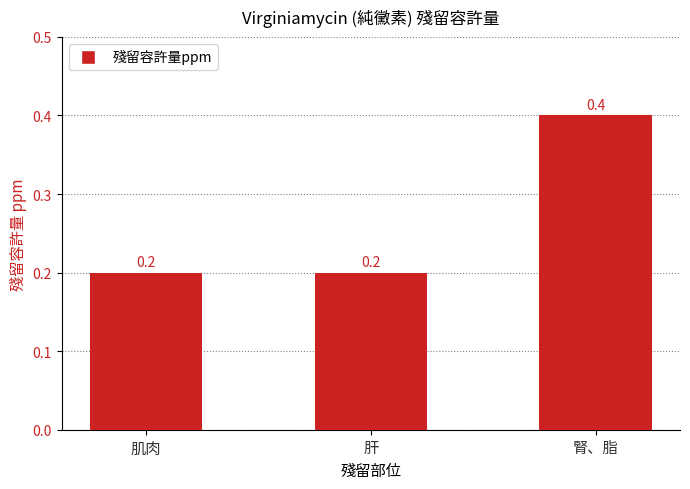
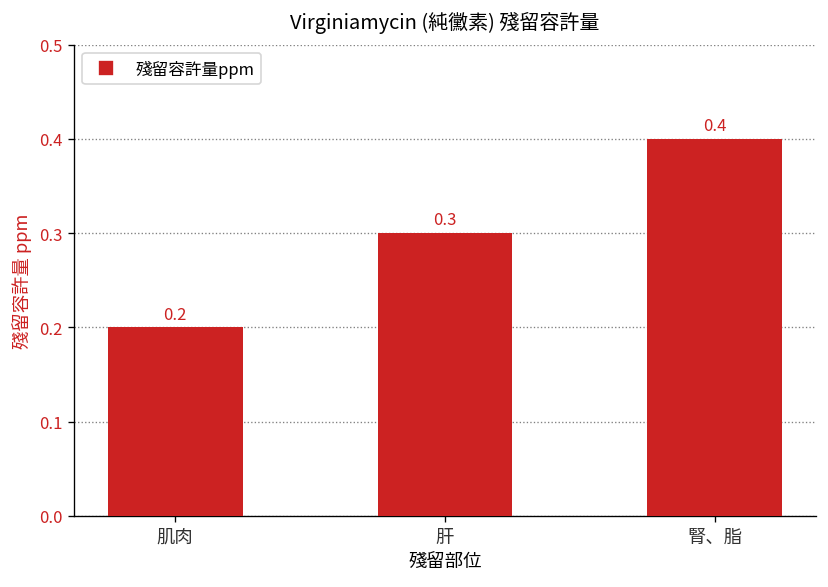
  {
    "肌肉": 0.2,
-   "肝": 0.2,
+   "肝": 0.3,
    "腎、脂": 0.4
  }
